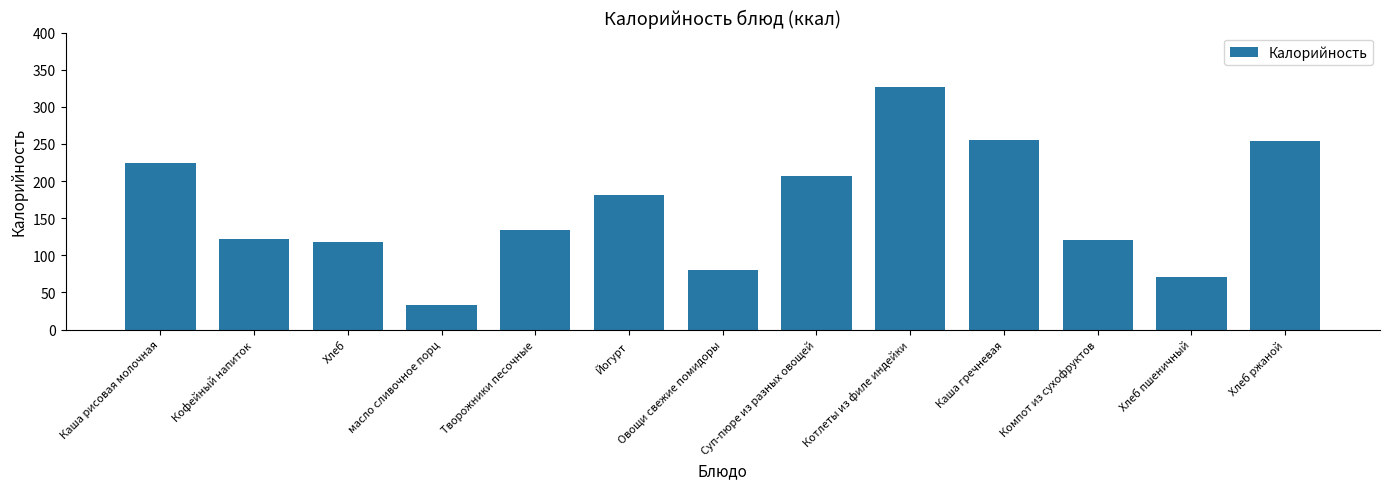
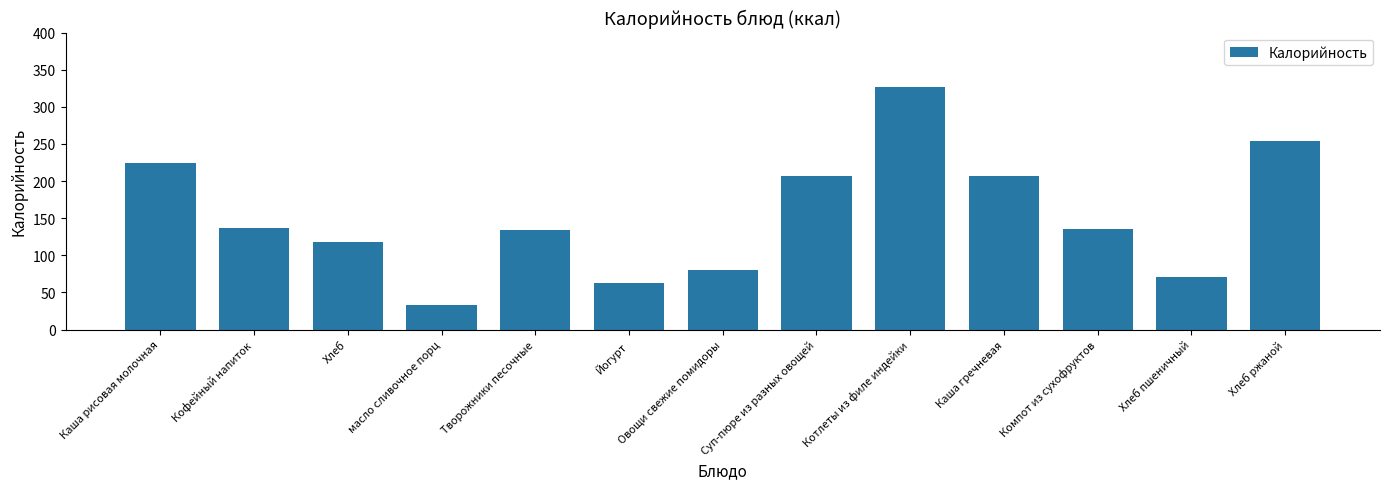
  {
    "Каша рисовая молочная": 220,
-   "Кофейный напиток": 120,
+   "Кофейный напиток": 140,
    "Хлеб": 120,
    "масло сливочное порц": 30,
    "Творожники песочные": 130,
-   "Йогурт": 180,
+   "Йогурт": 60,
    "Овощи свежие помидоры": 80,
    "Суп-пюре из разных овощей": 210,
    "Котлеты из филе индейки": 330,
-   "Каша гречневая": 260,
-   "Компот из сухофруктов": 120,
+   "Каша гречневая": 210,
+   "Компот из сухофруктов": 140,
    "Хлеб пшеничный": 70,
    "Хлеб ржаной": 250
  }
